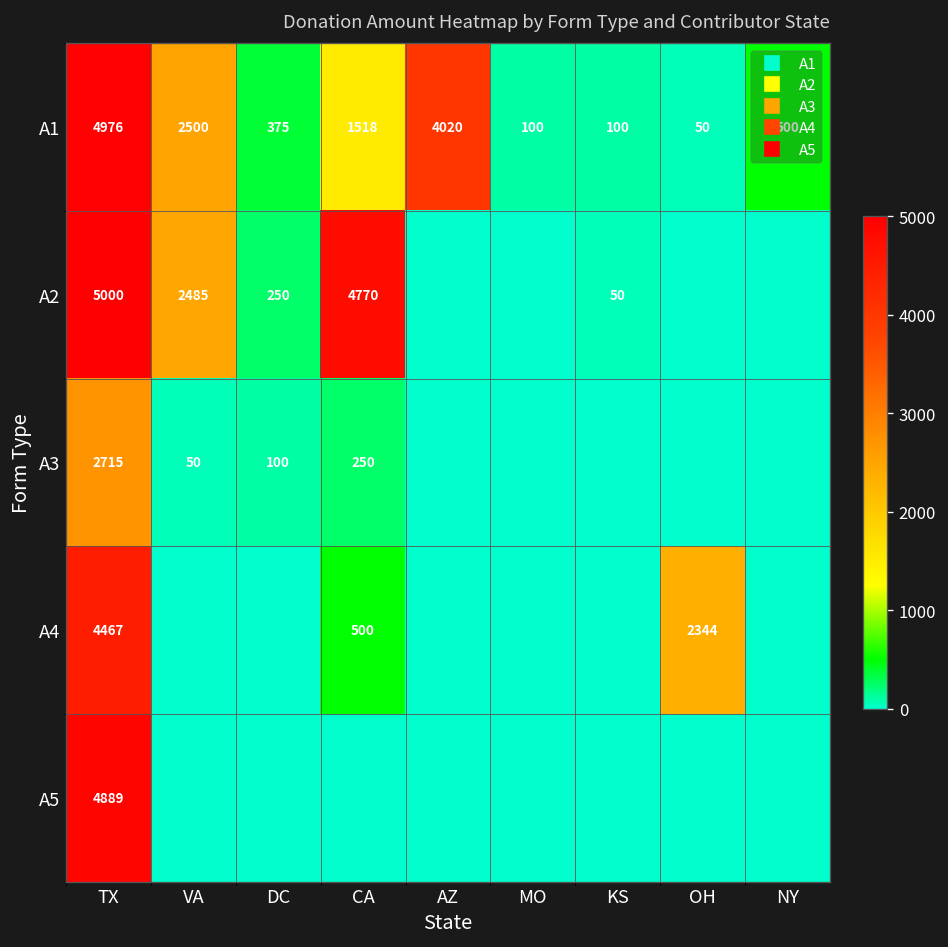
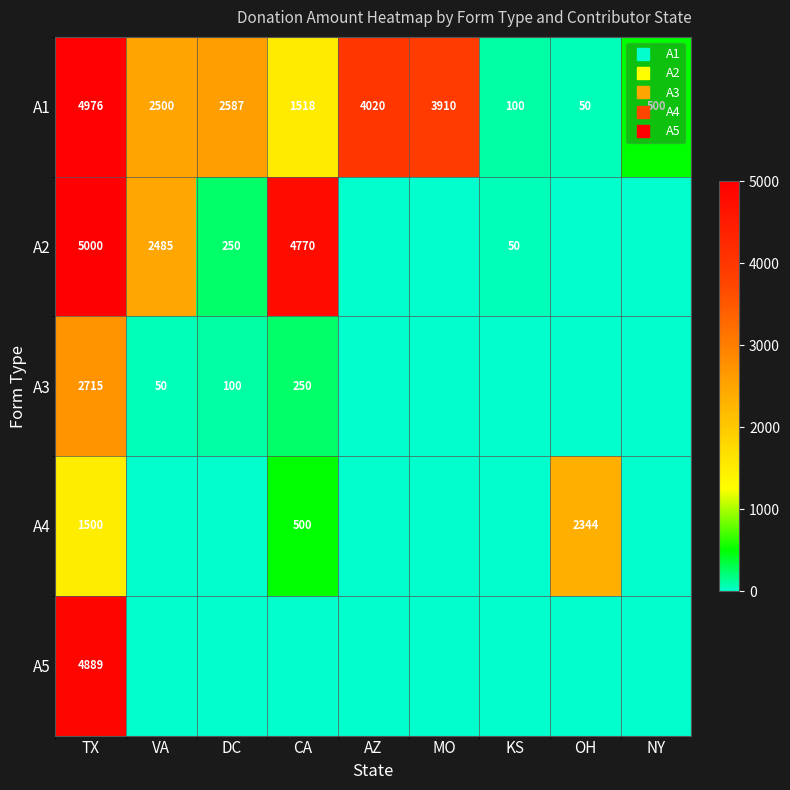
  {
    "A1": {
      "TX": 4976,
      "VA": 2500,
-     "DC": 375,
+     "DC": 2587,
      "CA": 1518,
      "AZ": 4020,
-     "MO": 100,
+     "MO": 3910,
      "KS": 100,
      "OH": 50
    },
    "A2": {
      "TX": 5000,
      "VA": 2485,
      "DC": 250,
      "CA": 4770,
      "KS": 50
    },
    "A3": {
      "TX": 2715,
      "VA": 50,
      "DC": 100,
      "CA": 250
    },
    "A4": {
-     "TX": 4467,
+     "TX": 1500,
      "CA": 500,
      "OH": 2344
    },
    "A5": {
      "TX": 4889
    }
  }
